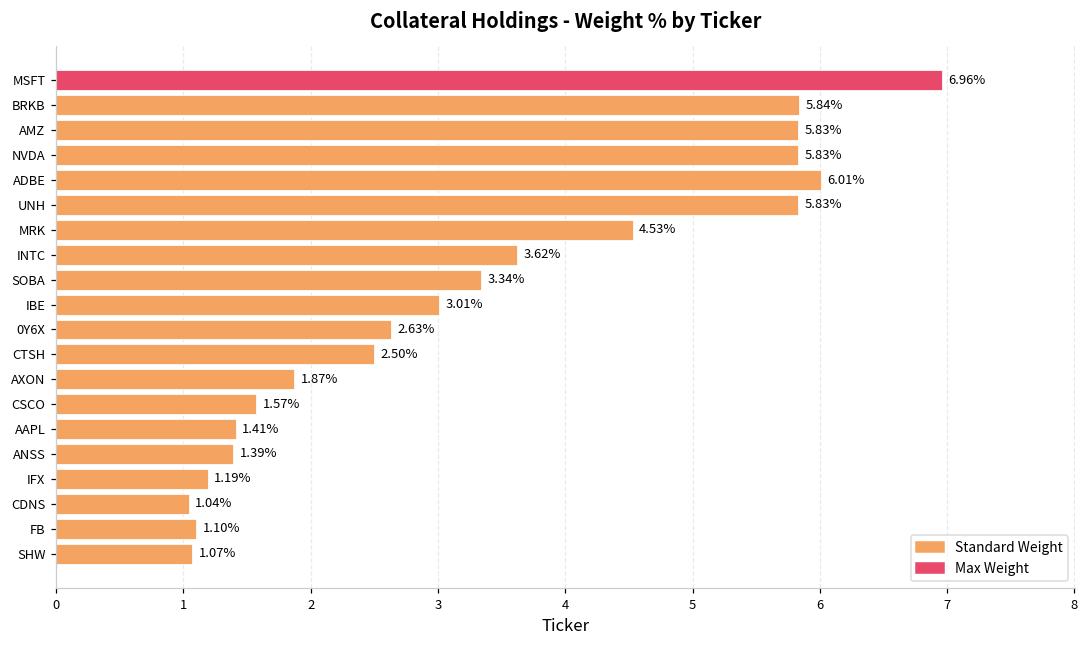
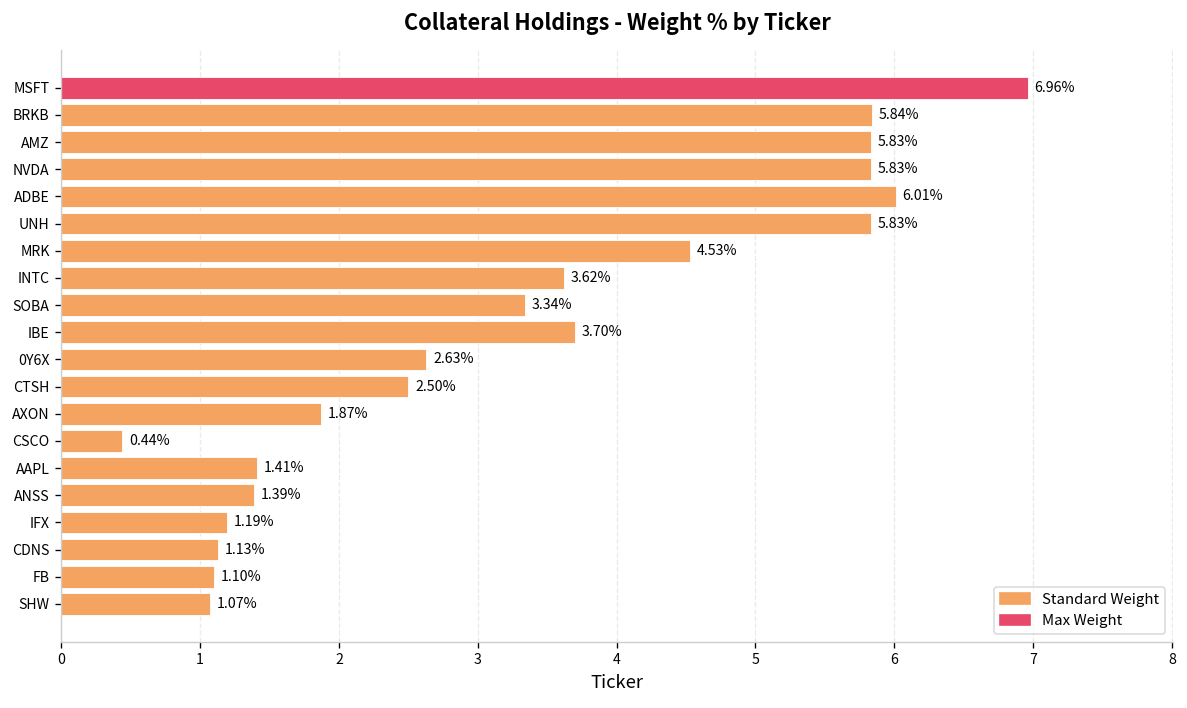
  {
    "MSFT": "6.96%",
    "BRKB": "5.84%",
    "AMZ": "5.83%",
    "NVDA": "5.83%",
    "ADBE": "6.01%",
    "UNH": "5.83%",
    "MRK": "4.53%",
    "INTC": "3.62%",
    "SOBA": "3.34%",
-   "IBE": "3.01%",
+   "IBE": "3.70%",
    "0Y6X": "2.63%",
    "CTSH": "2.50%",
    "AXON": "1.87%",
-   "CSCO": "1.57%",
+   "CSCO": "0.44%",
    "AAPL": "1.41%",
    "ANSS": "1.39%",
    "IFX": "1.19%",
-   "CDNS": "1.04%",
+   "CDNS": "1.13%",
    "FB": "1.10%",
    "SHW": "1.07%"
  }
